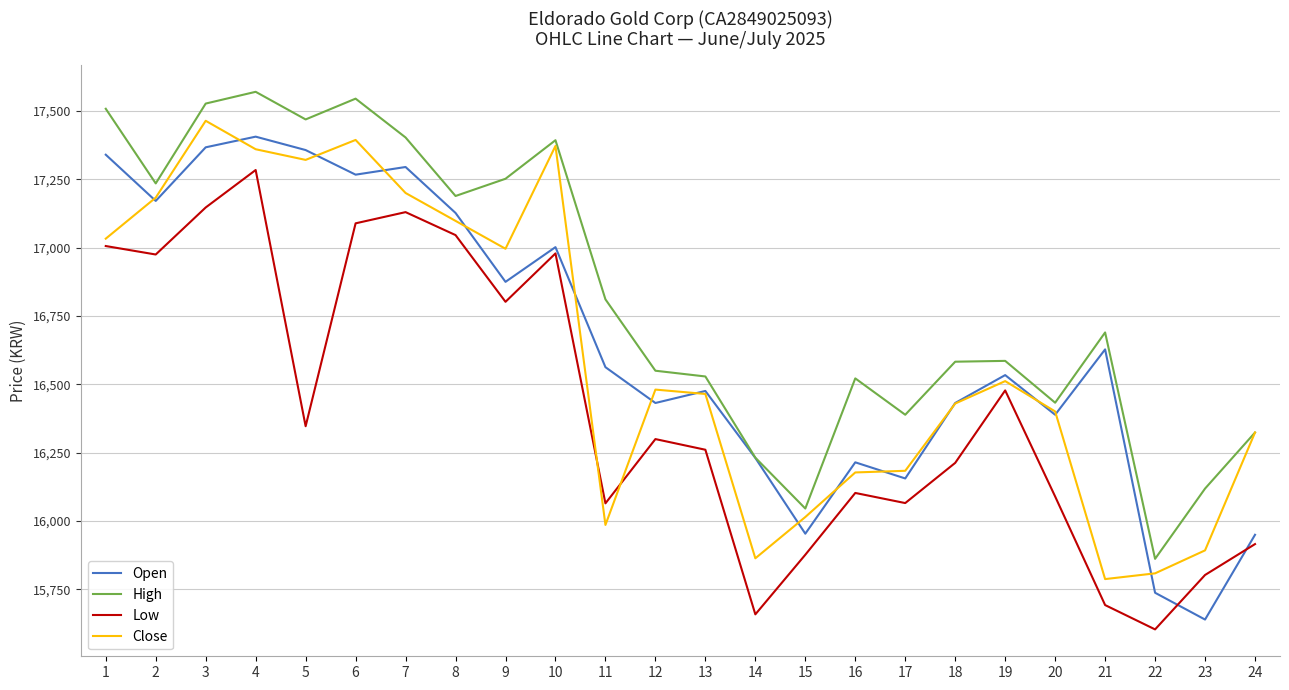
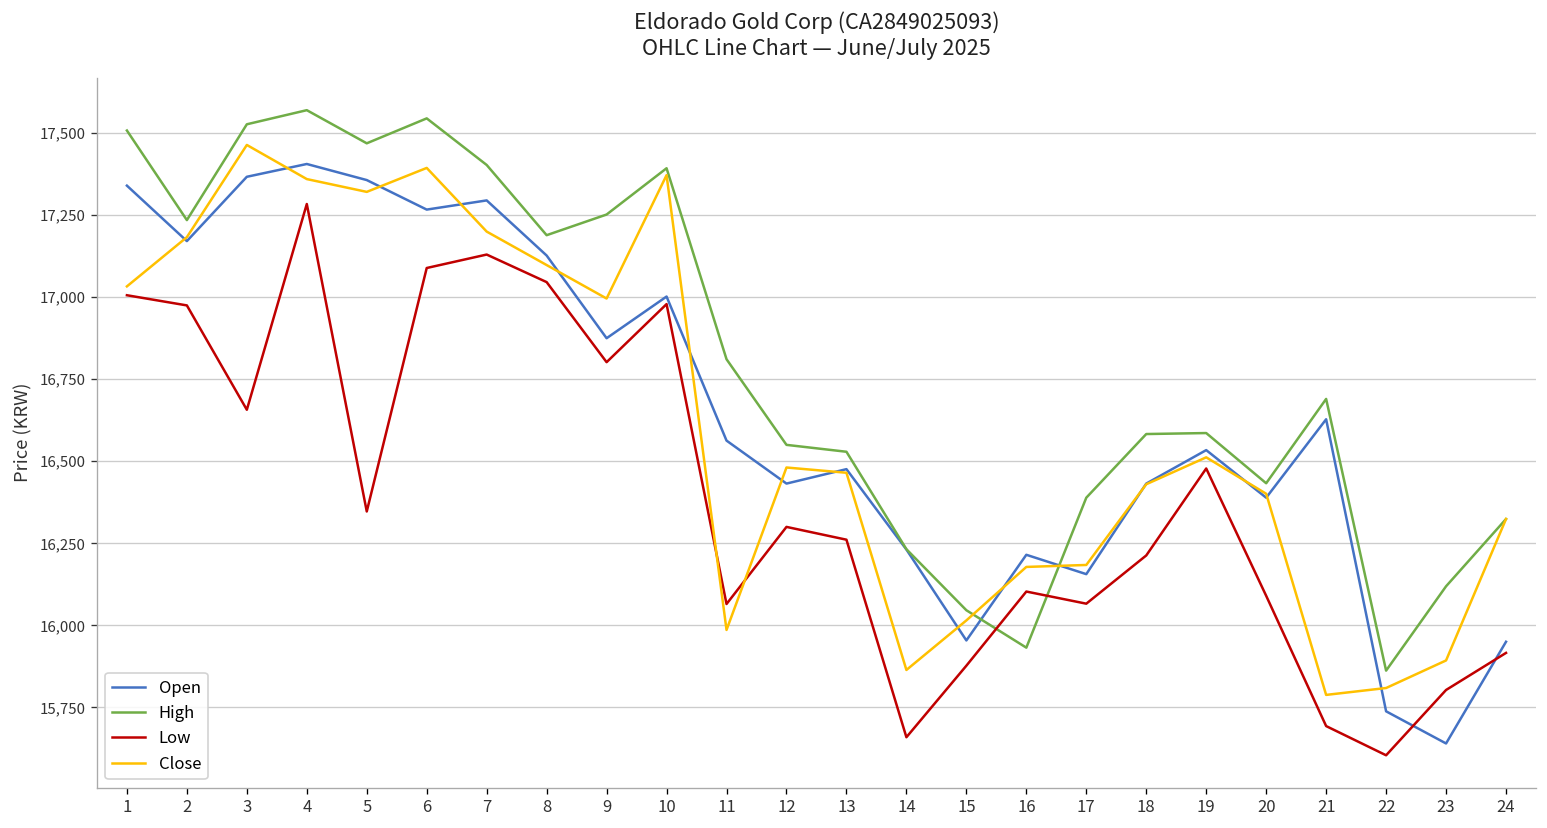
  {
    "Open": {
      "1": "17,340",
      "2": "17,170",
      "3": "17,370",
      "4": "17,410",
      "5": "17,360",
      "6": "17,270",
      "7": "17,300",
      "8": "17,130",
      "9": "16,880",
      "10": "17,000",
      "11": "16,560",
      "12": "16,430",
      "13": "16,480",
      "15": "15,950",
      "16": "16,220",
      "17": "16,160",
      "19": "16,530",
      "20": "16,390",
      "21": "16,630",
      "22": "15,740",
      "23": "15,640",
      "24": "15,950"
    },
    "High": {
      "1": "17,510",
      "2": "17,240",
      "3": "17,530",
      "4": "17,570",
      "5": "17,470",
      "6": "17,550",
      "7": "17,400",
      "8": "17,190",
      "9": "17,250",
      "10": "17,390",
      "11": "16,810",
      "12": "16,550",
      "13": "16,530",
      "15": "16,050",
-     "16": "16,520",
+     "16": "15,930",
      "17": "16,390",
      "18": "16,580",
      "19": "16,590",
      "20": "16,430",
      "21": "16,690",
      "22": "15,860",
      "23": "16,120"
    },
    "Low": {
      "1": "17,010",
      "2": "16,980",
-     "3": "17,150",
+     "3": "16,660",
      "4": "17,280",
      "5": "16,350",
      "6": "17,090",
      "7": "17,130",
      "8": "17,050",
      "9": "16,800",
      "10": "16,980",
      "11": "16,070",
      "12": "16,300",
      "13": "16,260",
      "14": "15,660",
      "15": "15,880",
      "16": "16,100",
      "17": "16,070",
      "18": "16,210",
      "19": "16,480",
      "20": "16,090",
      "21": "15,690",
      "22": "15,600",
      "23": "15,800",
      "24": "15,920"
    },
    "Close": {
      "1": "17,030",
      "2": "17,180",
      "3": "17,460",
      "4": "17,360",
      "5": "17,320",
      "6": "17,390",
      "7": "17,200",
      "8": "17,100",
      "9": "17,000",
      "10": "17,370",
      "11": "15,990",
      "12": "16,480",
      "13": "16,470",
      "14": "15,860",
      "15": "16,020",
      "16": "16,180",
      "17": "16,180",
      "19": "16,510",
      "20": "16,400",
      "21": "15,790",
      "22": "15,810",
      "23": "15,890"
    }
  }
